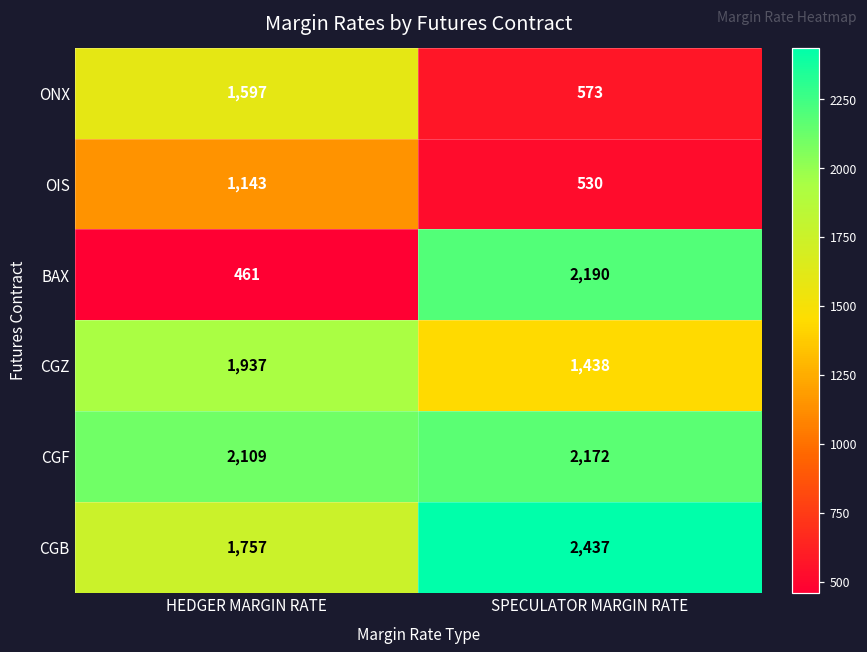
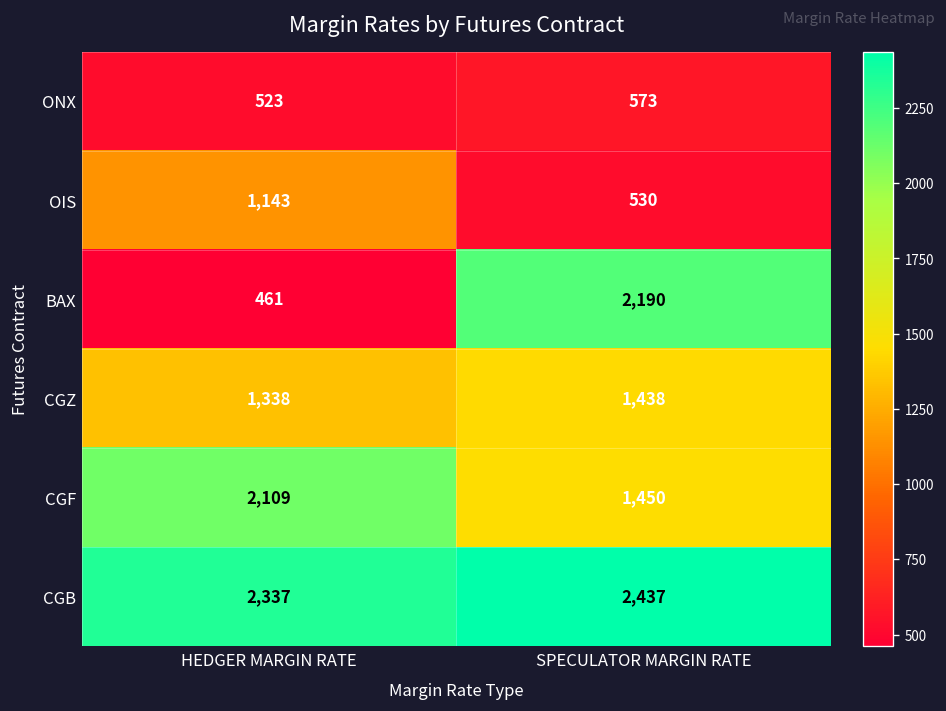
  {
    "ONX": {
-     "HEDGER MARGIN RATE": "1,597",
+     "HEDGER MARGIN RATE": "523",
      "SPECULATOR MARGIN RATE": "573"
    },
    "OIS": {
      "HEDGER MARGIN RATE": "1,143",
      "SPECULATOR MARGIN RATE": "530"
    },
    "BAX": {
      "HEDGER MARGIN RATE": "461",
      "SPECULATOR MARGIN RATE": "2,190"
    },
    "CGZ": {
-     "HEDGER MARGIN RATE": "1,937",
+     "HEDGER MARGIN RATE": "1,338",
      "SPECULATOR MARGIN RATE": "1,438"
    },
    "CGF": {
      "HEDGER MARGIN RATE": "2,109",
-     "SPECULATOR MARGIN RATE": "2,172"
+     "SPECULATOR MARGIN RATE": "1,450"
    },
    "CGB": {
-     "HEDGER MARGIN RATE": "1,757",
+     "HEDGER MARGIN RATE": "2,337",
      "SPECULATOR MARGIN RATE": "2,437"
    }
  }
